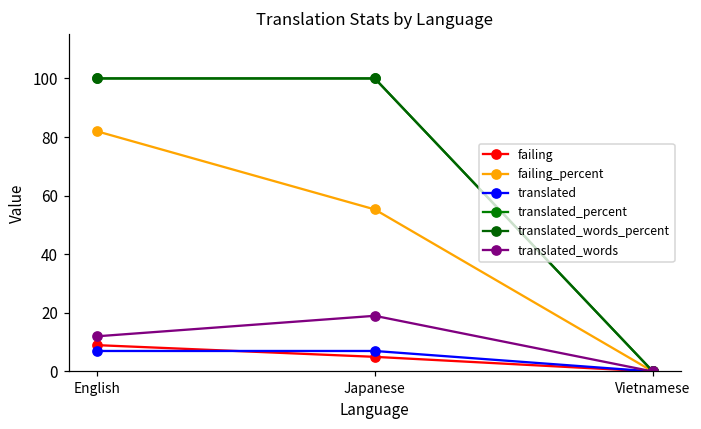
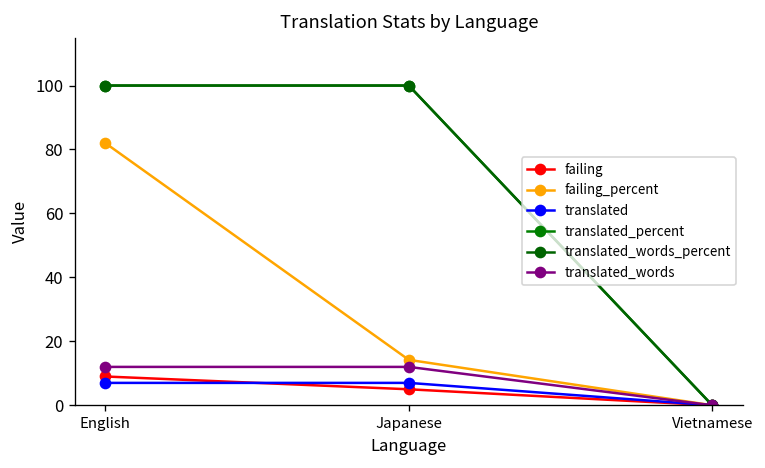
  {
    "failing": {
      "English": 9,
      "Japanese": 5
    },
    "failing_percent": {
      "English": 82,
-     "Japanese": 55
+     "Japanese": 14
    },
    "translated": {
      "English": 7,
      "Japanese": 7
    },
    "translated_words_percent": {
      "English": 100,
      "Japanese": 100
    },
    "translated_words": {
      "English": 12,
-     "Japanese": 19
+     "Japanese": 12
    }
  }
